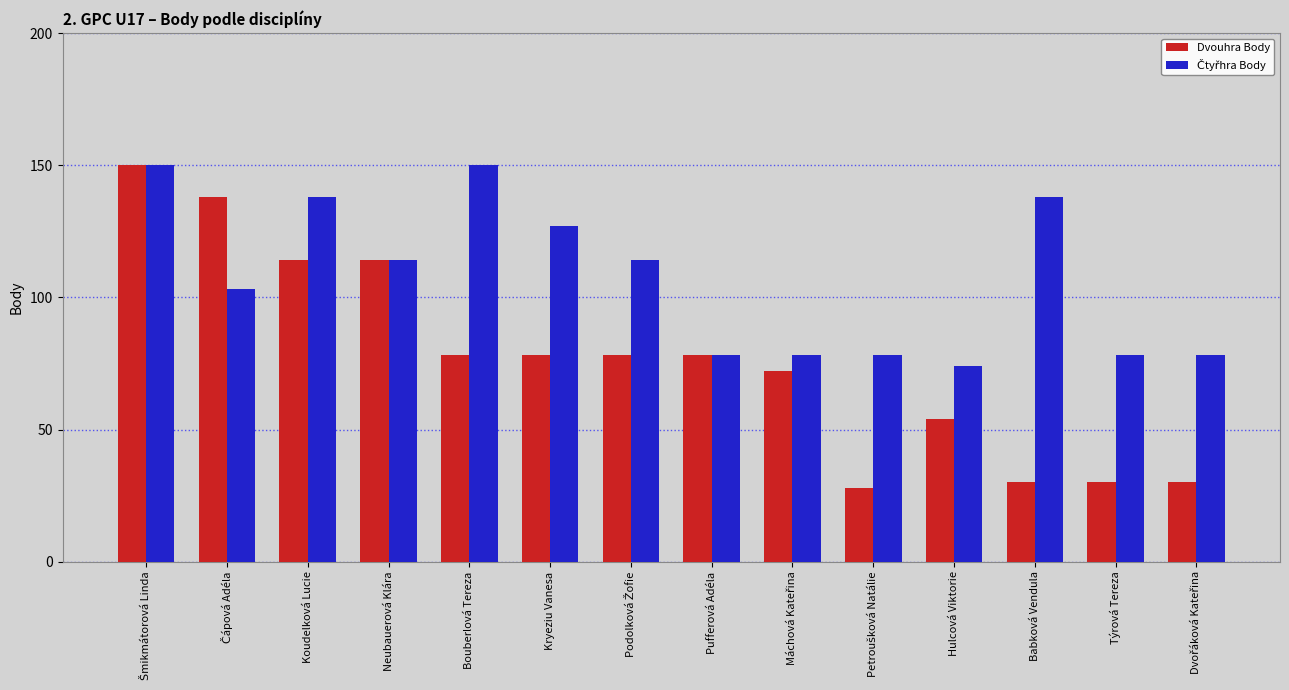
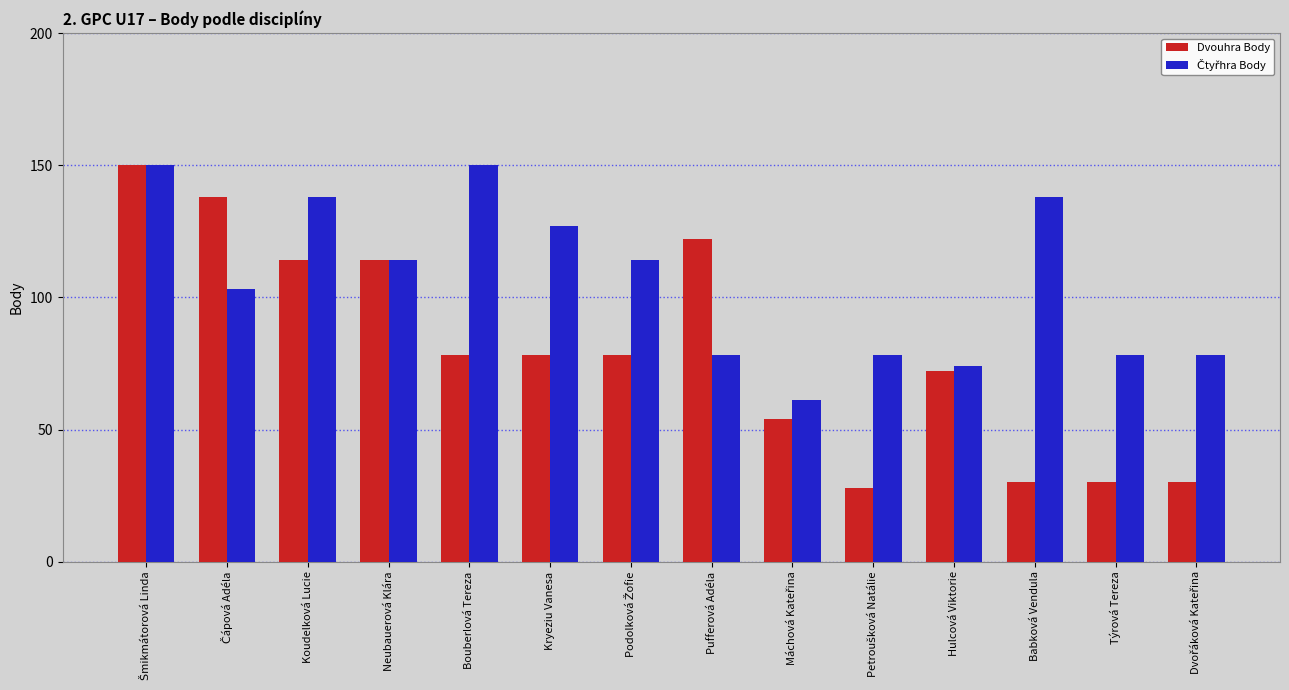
  {
    "Dvouhra Body": {
      "Šmikmátorová Linda": 150,
      "Čápová Adéla": 138,
      "Koudelková Lucie": 114,
      "Neubauerová Klára": 114,
      "Bouberlová Tereza": 78,
      "Kryeziu Vanesa": 78,
      "Podolková Žofie": 78,
-     "Pufferová Adéla": 78,
-     "Máchová Kateřina": 72,
+     "Pufferová Adéla": 122,
+     "Máchová Kateřina": 54,
      "Petroušková Natálie": 28,
-     "Hulcová Viktorie": 54,
+     "Hulcová Viktorie": 72,
      "Babková Vendula": 30,
      "Týrová Tereza": 30,
      "Dvořáková Kateřina": 30
    },
    "Čtyřhra Body": {
      "Šmikmátorová Linda": 150,
      "Čápová Adéla": 103,
      "Koudelková Lucie": 138,
      "Neubauerová Klára": 114,
      "Bouberlová Tereza": 150,
      "Kryeziu Vanesa": 127,
      "Podolková Žofie": 114,
      "Pufferová Adéla": 78,
-     "Máchová Kateřina": 78,
+     "Máchová Kateřina": 61,
      "Petroušková Natálie": 78,
      "Hulcová Viktorie": 74,
      "Babková Vendula": 138,
      "Týrová Tereza": 78,
      "Dvořáková Kateřina": 78
    }
  }
